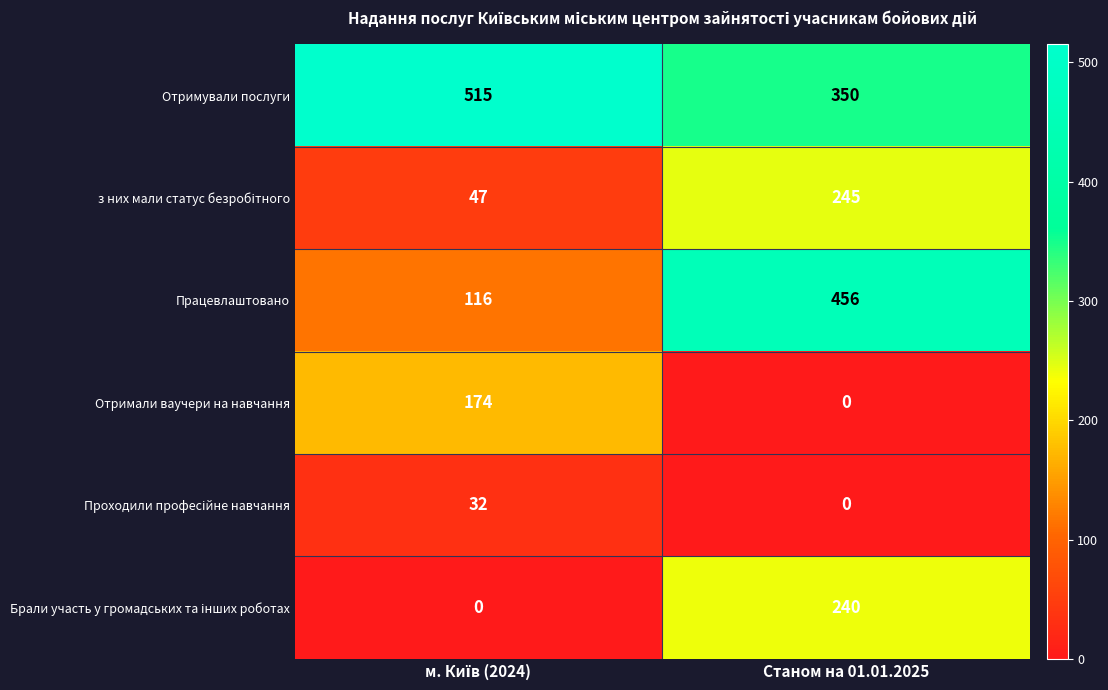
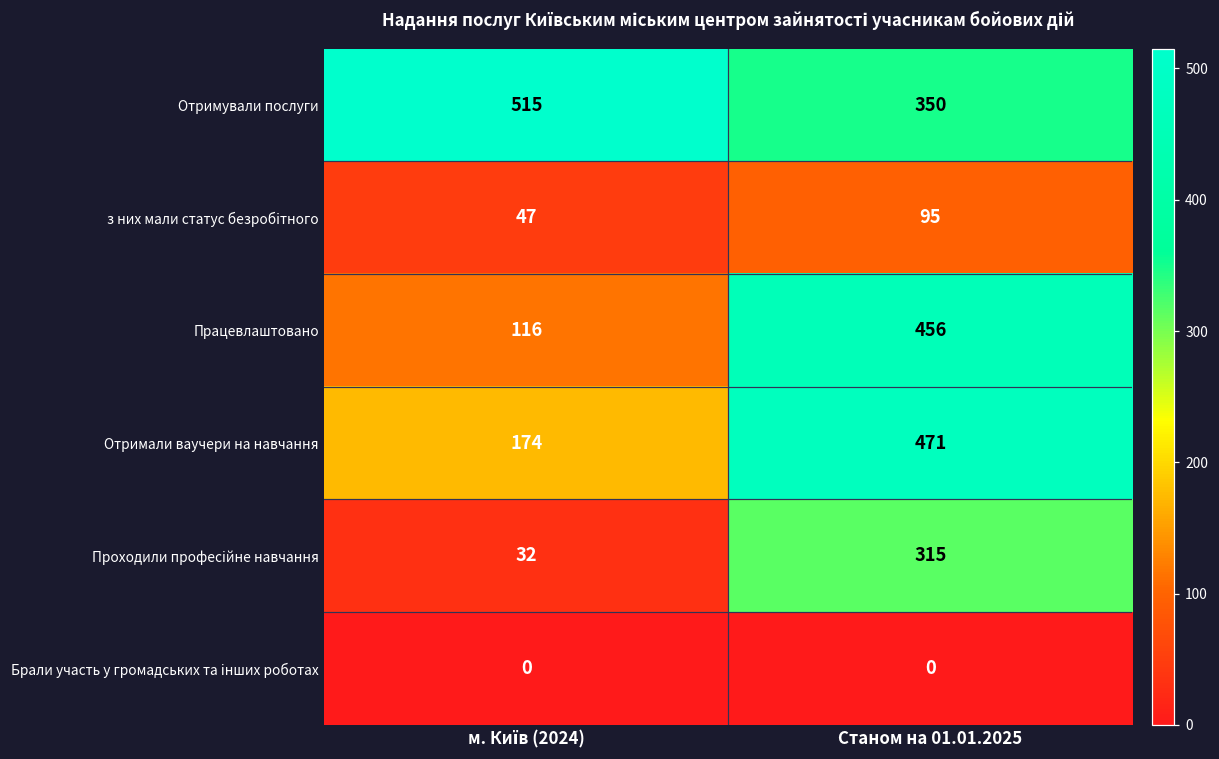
  {
    "Отримували послуги": {
      "м. Київ (2024)": 515,
      "Станом на 01.01.2025": 350
    },
    "з них мали статус безробітного": {
      "м. Київ (2024)": 47,
-     "Станом на 01.01.2025": 245
+     "Станом на 01.01.2025": 95
    },
    "Працевлаштовано": {
      "м. Київ (2024)": 116,
      "Станом на 01.01.2025": 456
    },
    "Отримали ваучери на навчання": {
      "м. Київ (2024)": 174,
-     "Станом на 01.01.2025": 0
+     "Станом на 01.01.2025": 471
    },
    "Проходили професійне навчання": {
      "м. Київ (2024)": 32,
-     "Станом на 01.01.2025": 0
+     "Станом на 01.01.2025": 315
    },
    "Брали участь у громадських та інших роботах": {
      "м. Київ (2024)": 0,
-     "Станом на 01.01.2025": 240
+     "Станом на 01.01.2025": 0
    }
  }
